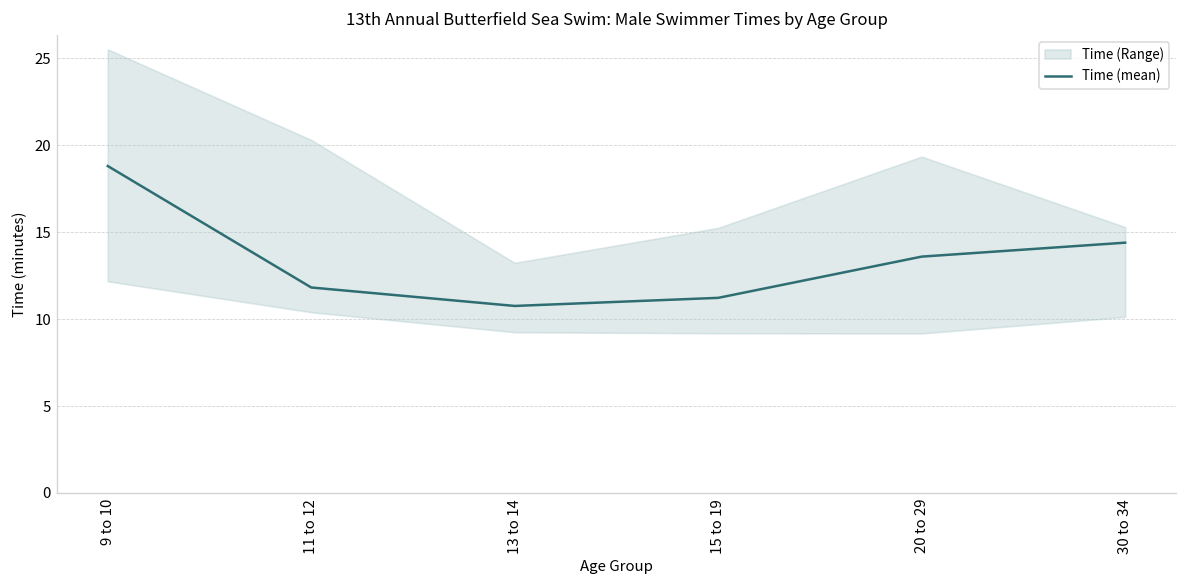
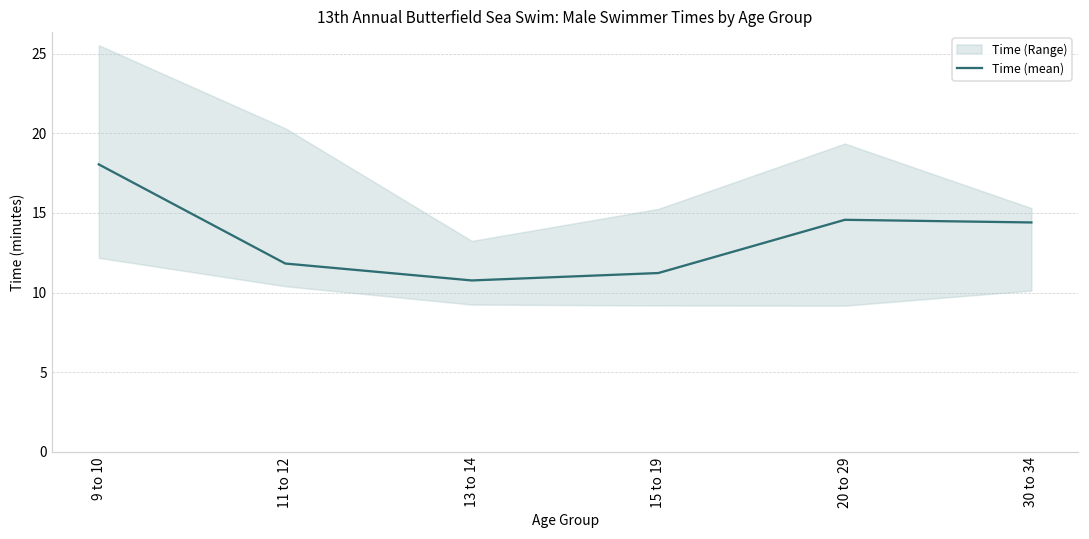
  {
    "Time (mean)": {
-     "9 to 10": 18.8,
+     "9 to 10": 18.0,
      "11 to 12": 11.8,
      "13 to 14": 10.8,
      "15 to 19": 11.2,
-     "20 to 29": 13.6,
+     "20 to 29": 14.6,
      "30 to 34": 14.4
    }
  }
